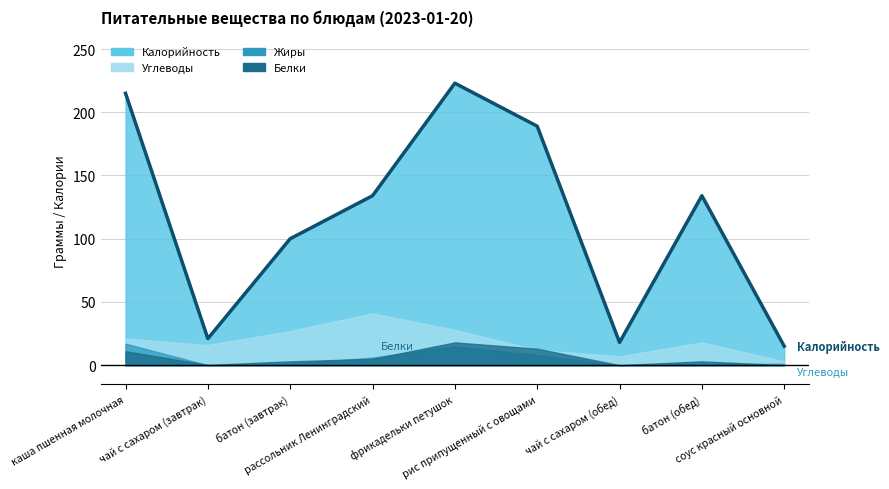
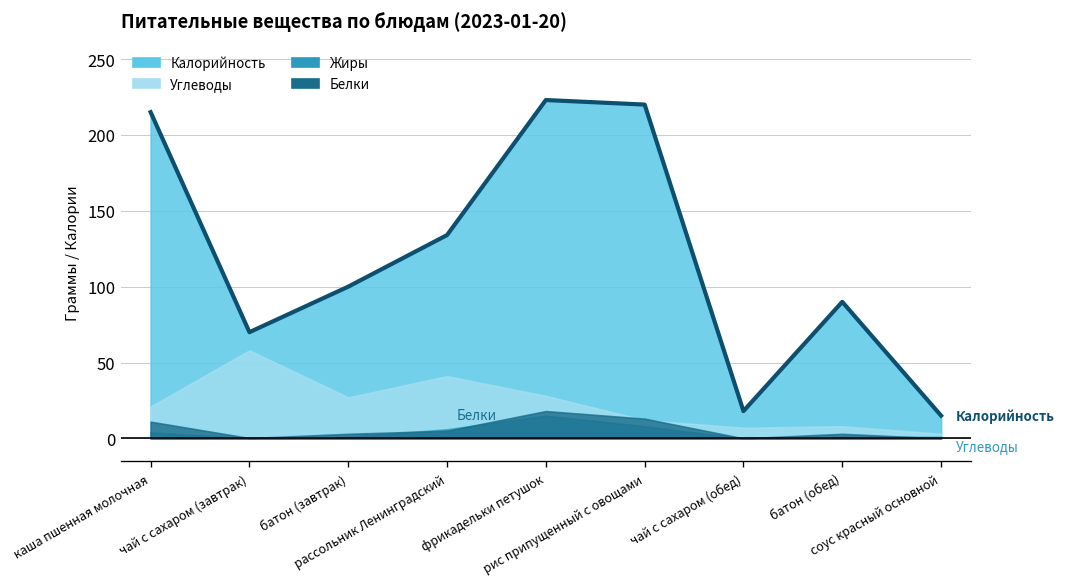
  {
    "Калорийность": {
      "каша пшенная молочная": 215,
-     "чай с сахаром (завтрак)": 21,
+     "чай с сахаром (завтрак)": 70,
      "батон (завтрак)": 100,
      "рассольник Ленинградский": 134,
      "фрикадельки петушок": 223,
-     "рис припущенный с овощами": 189,
+     "рис припущенный с овощами": 220,
      "чай с сахаром (обед)": 18,
-     "батон (обед)": 134,
+     "батон (обед)": 90,
      "соус красный основной": 15
    },
    "Углеводы": {
      "каша пшенная молочная": 21,
-     "чай с сахаром (завтрак)": 16,
+     "чай с сахаром (завтрак)": 58,
      "батон (завтрак)": 27,
      "рассольник Ленинградский": 41,
      "фрикадельки петушок": 28,
      "чай с сахаром (обед)": 7,
-     "батон (обед)": 18
+     "батон (обед)": 8
    },
    "Жиры": {
-     "каша пшенная молочная": 17,
+     "каша пшенная молочная": 4,
      "фрикадельки петушок": 15,
      "рис припущенный с овощами": 8
    },
    "Белки": {
      "каша пшенная молочная": 11,
      "фрикадельки петушок": 18
    }
  }
